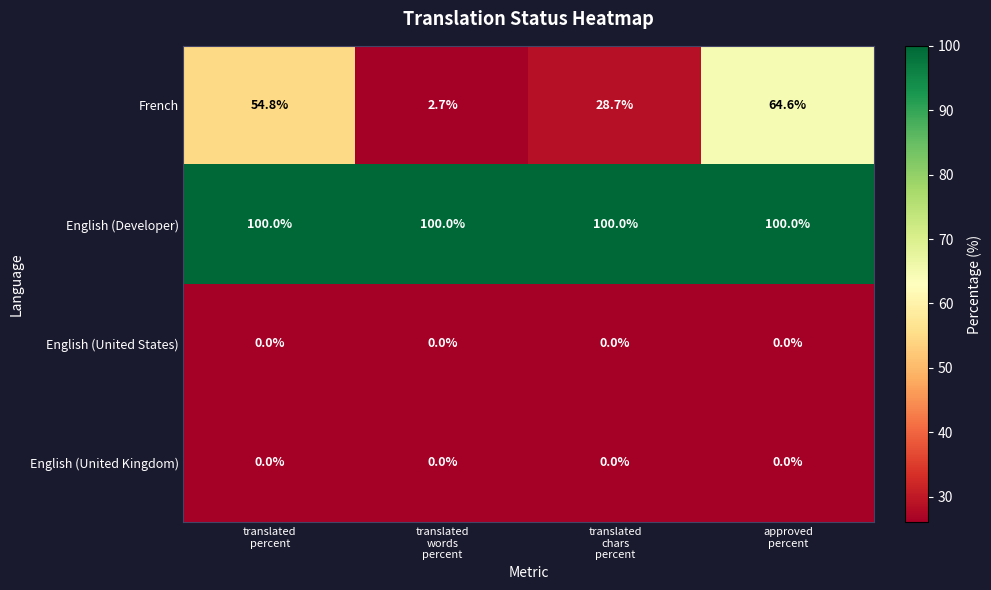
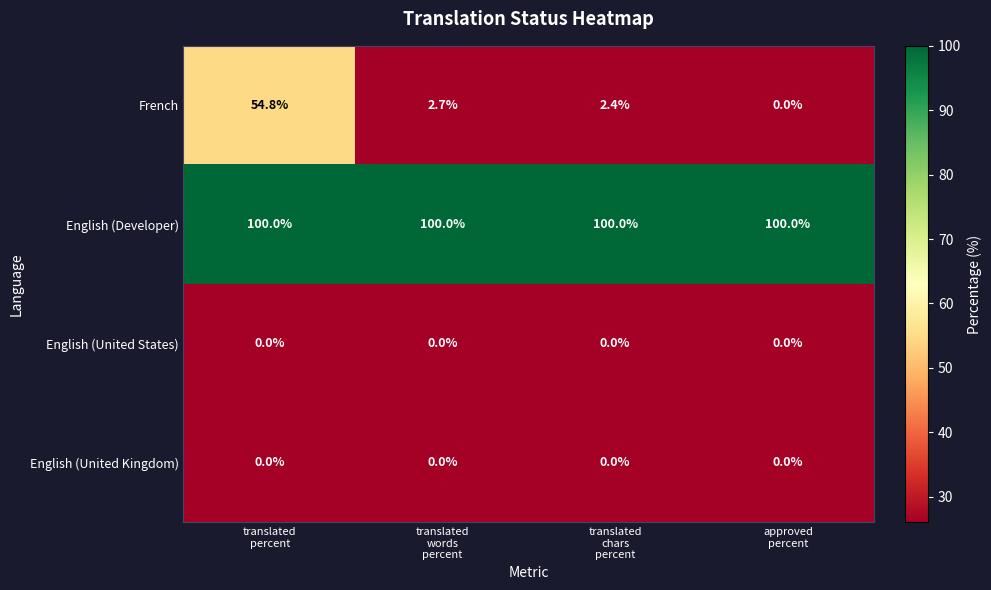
  {
    "French": {
      "translated percent": "54.8%",
      "translated words percent": "2.7%",
-     "translated chars percent": "28.7%",
-     "approved percent": "64.6%"
+     "translated chars percent": "2.4%",
+     "approved percent": "0.0%"
    },
    "English (Developer)": {
      "translated percent": "100.0%",
      "translated words percent": "100.0%",
      "translated chars percent": "100.0%",
      "approved percent": "100.0%"
    },
    "English (United States)": {
      "translated percent": "0.0%",
      "translated words percent": "0.0%",
      "translated chars percent": "0.0%",
      "approved percent": "0.0%"
    },
    "English (United Kingdom)": {
      "translated percent": "0.0%",
      "translated words percent": "0.0%",
      "translated chars percent": "0.0%",
      "approved percent": "0.0%"
    }
  }
